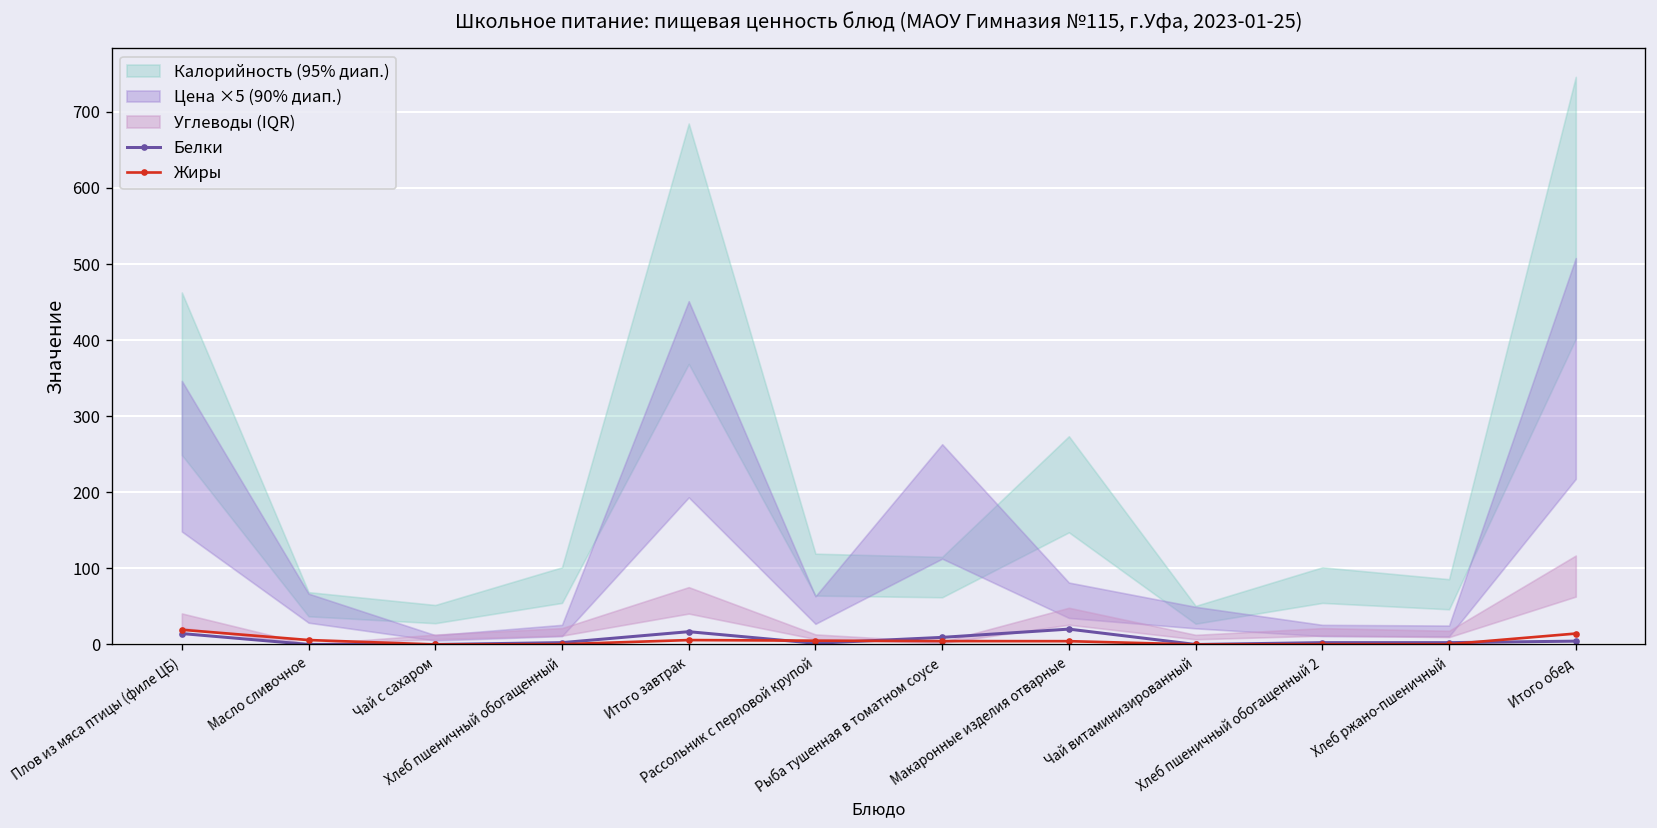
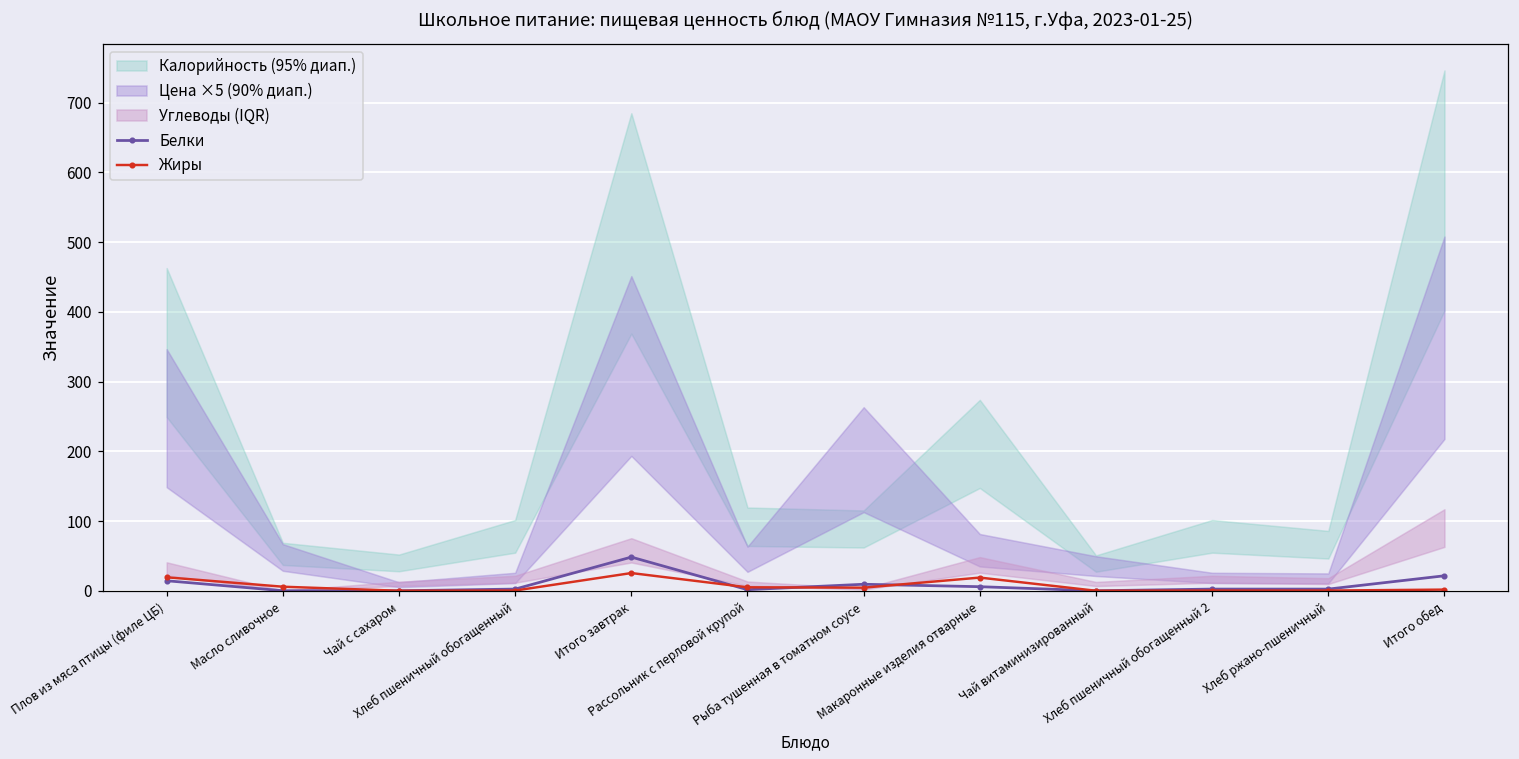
  {
    "Белки": {
      "Плов из мяса птицы (филе ЦБ)": 10,
-     "Итого завтрак": 20,
+     "Итого завтрак": 50,
      "Рыба тушенная в томатном соусе": 10,
-     "Макаронные изделия отварные": 20,
-     "Итого обед": 0
+     "Макаронные изделия отварные": 10,
+     "Итого обед": 20
    },
    "Жиры": {
      "Плов из мяса птицы (филе ЦБ)": 20,
      "Масло сливочное": 10,
-     "Итого завтрак": 10,
-     "Макаронные изделия отварные": 0,
-     "Итого обед": 10
+     "Итого завтрак": 30,
+     "Макаронные изделия отварные": 20,
+     "Итого обед": 0
    }
  }
